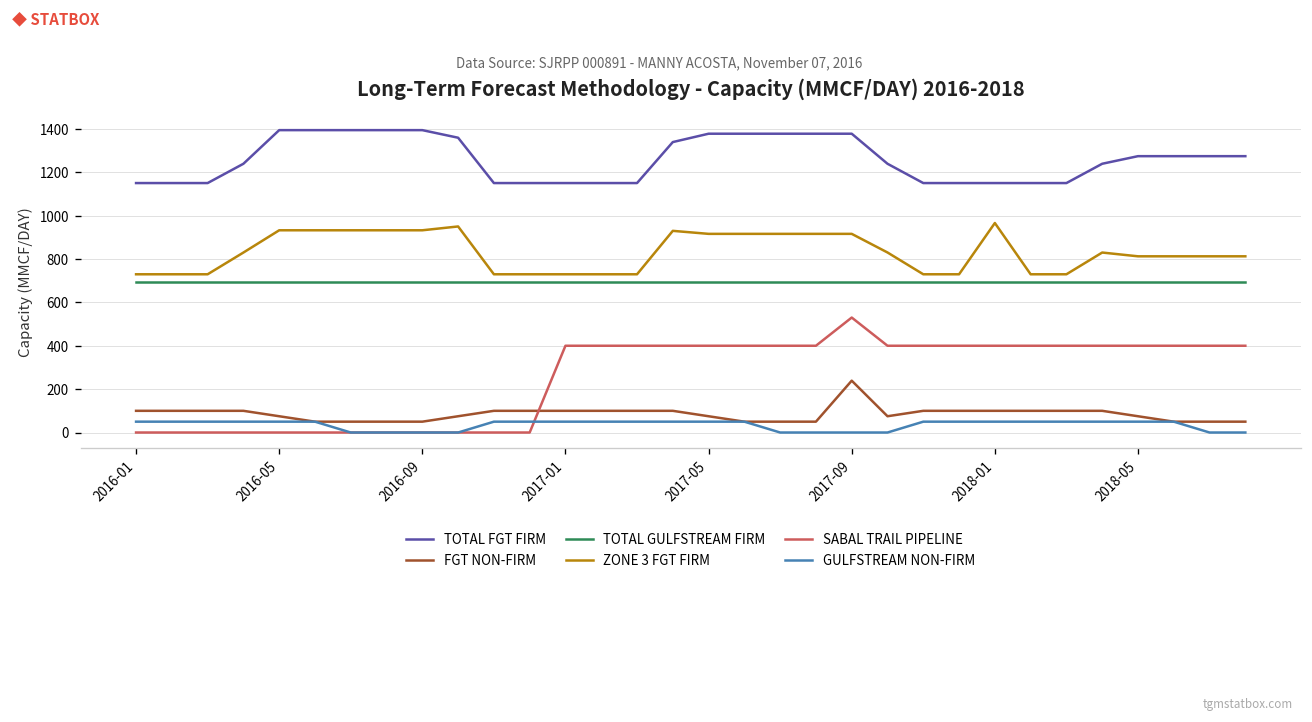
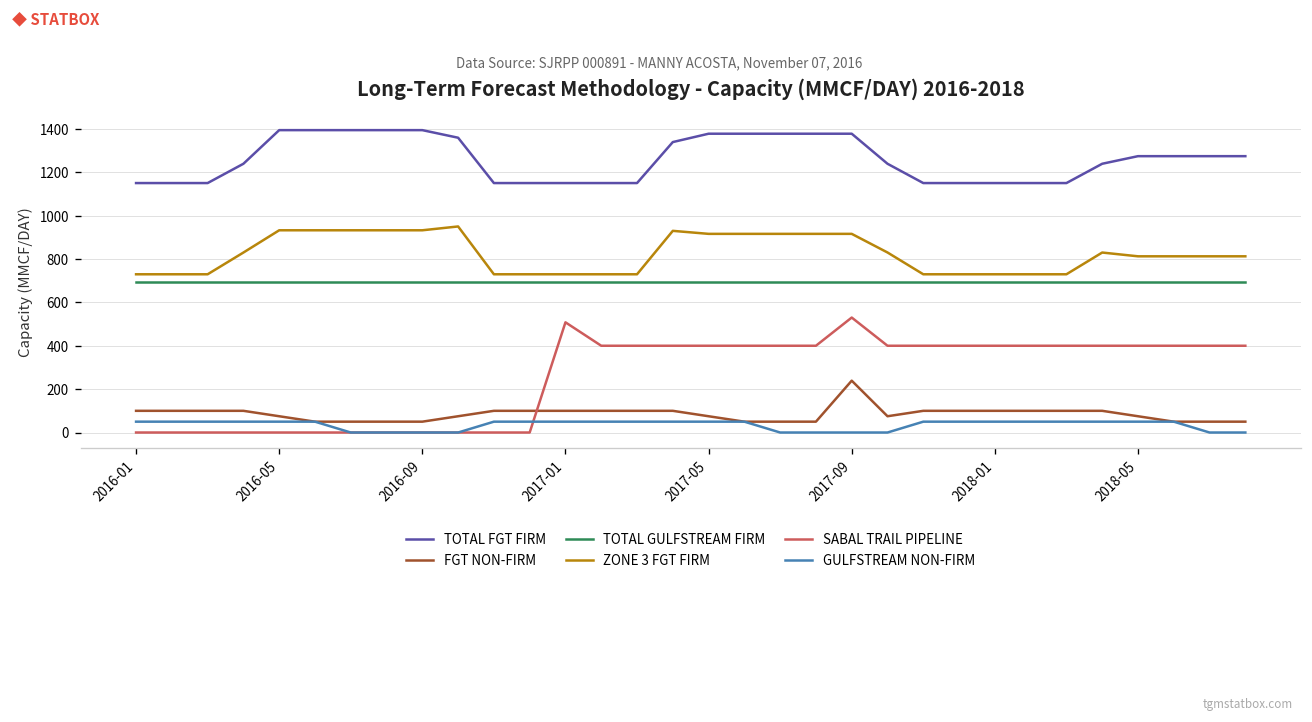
  {
    "FGT NON-FIRM": {
      "2016-01": 100,
      "2016-05": 80,
      "2016-09": 50,
      "2017-01": 100,
      "2017-05": 80,
      "2017-09": 240,
      "2018-01": 100,
      "2018-05": 80
    },
    "TOTAL GULFSTREAM FIRM": {
      "2016-01": 700,
      "2016-05": 700,
      "2016-09": 700,
      "2017-01": 700,
      "2017-05": 700,
      "2017-09": 700,
      "2018-01": 700,
      "2018-05": 700
    },
    "ZONE 3 FGT FIRM": {
      "2016-01": 730,
      "2016-05": 930,
      "2016-09": 930,
      "2017-01": 730,
      "2017-05": 920,
      "2017-09": 920,
-     "2018-01": 970,
+     "2018-01": 730,
      "2018-05": 810
    },
    "SABAL TRAIL PIPELINE": {
      "2016-01": 0,
      "2016-05": 0,
-     "2017-01": 400,
+     "2017-01": 510,
      "2017-05": 400,
      "2017-09": 530,
      "2018-01": 400,
      "2018-05": 400
    }
  }
